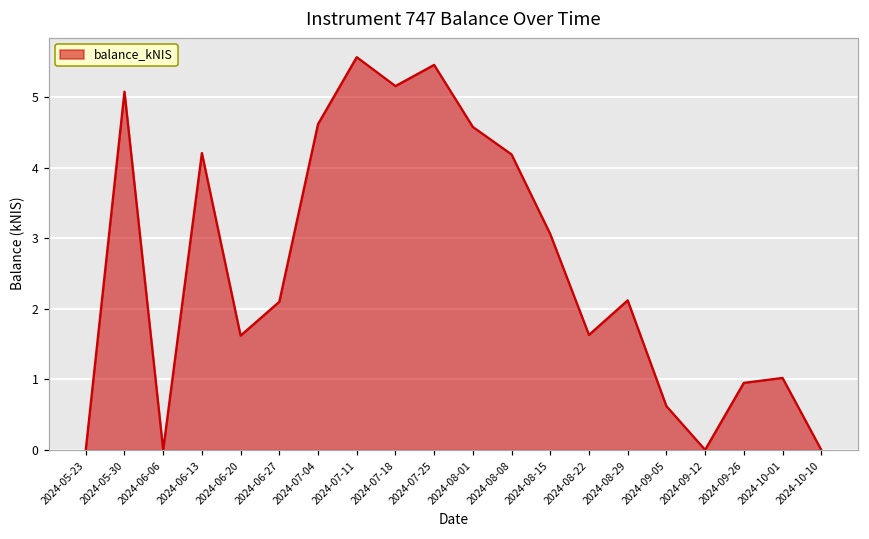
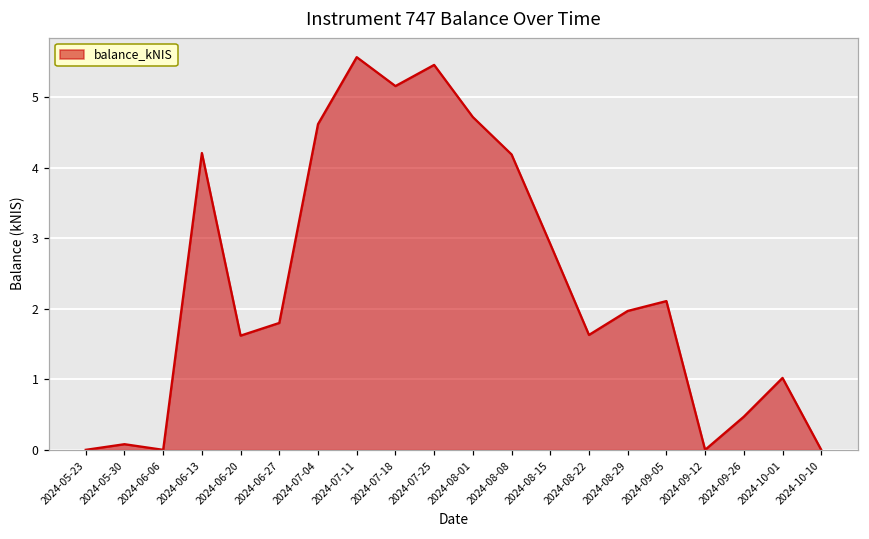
  {
    "2024-05-23": 0.0,
-   "2024-05-30": 5.1,
+   "2024-05-30": 0.1,
    "2024-06-06": 0.0,
    "2024-06-13": 4.2,
    "2024-06-20": 1.6,
-   "2024-06-27": 2.1,
+   "2024-06-27": 1.8,
    "2024-07-04": 4.6,
    "2024-07-11": 5.6,
    "2024-07-18": 5.2,
    "2024-07-25": 5.5,
-   "2024-08-01": 4.6,
+   "2024-08-01": 4.7,
    "2024-08-08": 4.2,
-   "2024-08-15": 3.1,
+   "2024-08-15": 2.9,
    "2024-08-22": 1.6,
-   "2024-08-29": 2.1,
-   "2024-09-05": 0.6,
+   "2024-08-29": 2.0,
+   "2024-09-05": 2.1,
    "2024-09-12": 0.0,
-   "2024-09-26": 1.0,
+   "2024-09-26": 0.5,
    "2024-10-01": 1.0,
    "2024-10-10": 0.0
  }
